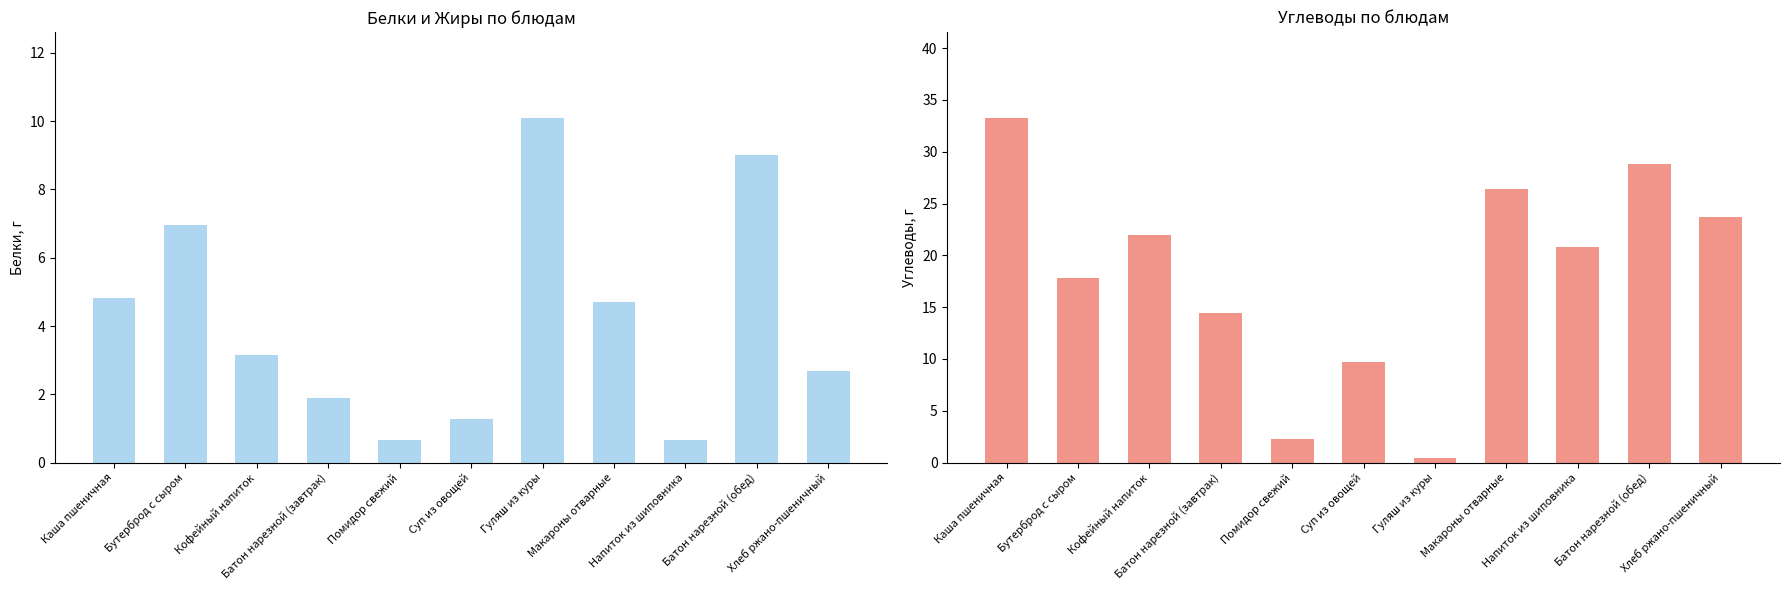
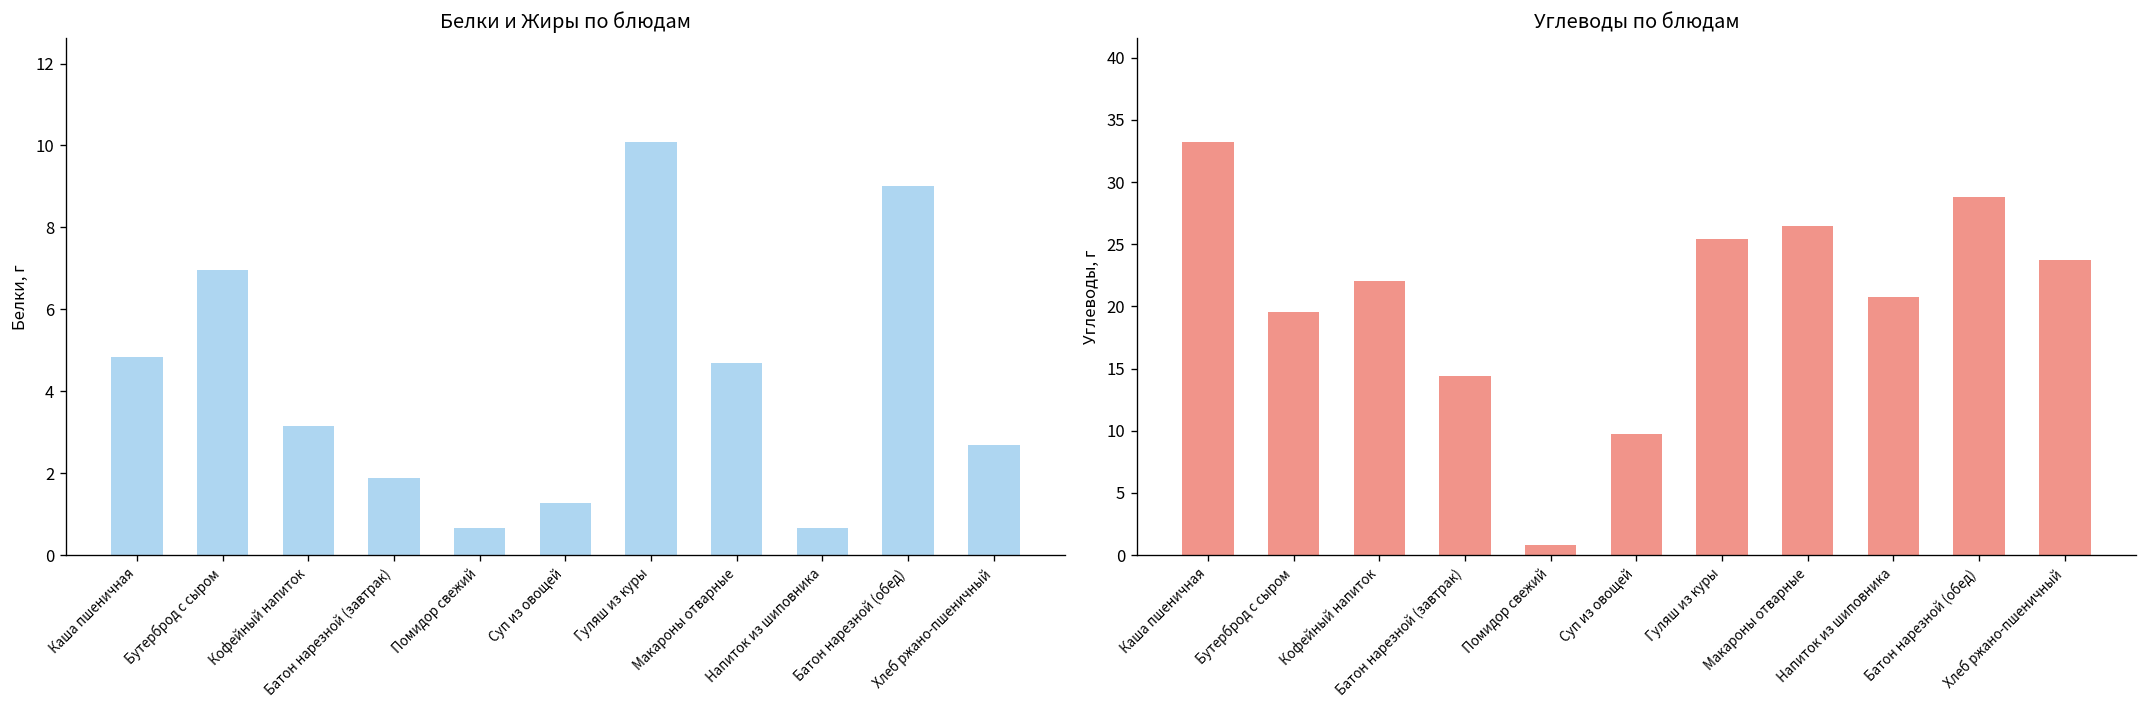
  {
    "Белки и Жиры по блюдам": {
      "Каша пшеничная": 4.8,
      "Бутерброд с сыром": 7.0,
      "Кофейный напиток": 3.2,
      "Батон нарезной (завтрак)": 1.9,
      "Помидор свежий": 0.7,
      "Суп из овощей": 1.3,
      "Гуляш из куры": 10.1,
      "Макароны отварные": 4.7,
      "Напиток из шиповника": 0.7,
      "Батон нарезной (обед)": 9.0,
      "Хлеб ржано-пшеничный": 2.7
    },
    "Углеводы по блюдам": {
      "Каша пшеничная": 33.2,
-     "Бутерброд с сыром": 17.8,
+     "Бутерброд с сыром": 19.6,
      "Кофейный напиток": 22.0,
      "Батон нарезной (завтрак)": 14.4,
-     "Помидор свежий": 2.3,
+     "Помидор свежий": 0.8,
      "Суп из овощей": 9.7,
-     "Гуляш из куры": 0.5,
+     "Гуляш из куры": 25.4,
      "Макароны отварные": 26.4,
      "Напиток из шиповника": 20.8,
      "Батон нарезной (обед)": 28.8,
      "Хлеб ржано-пшеничный": 23.7
    }
  }
